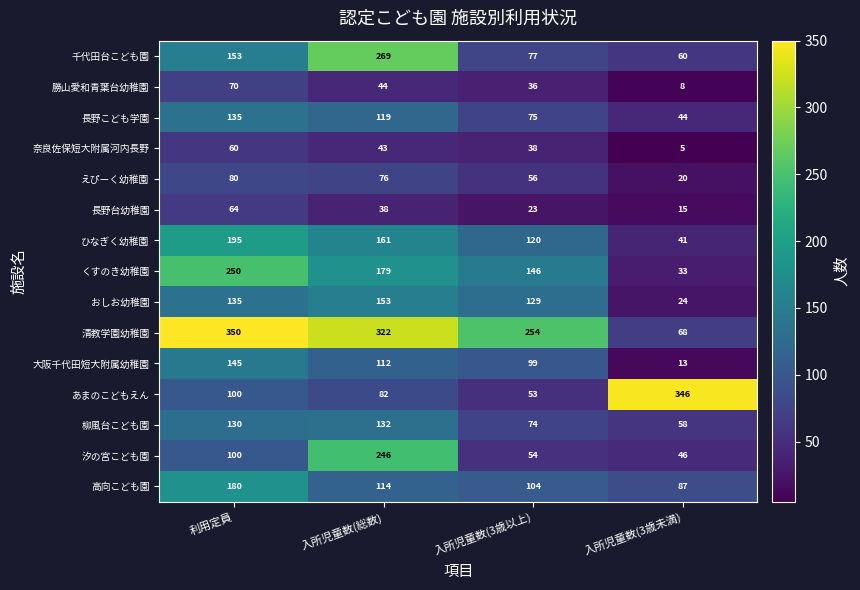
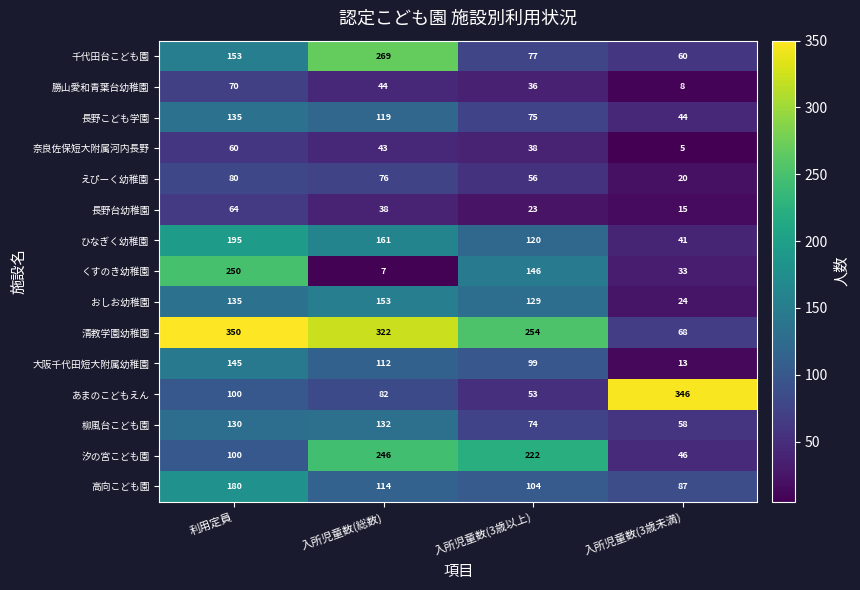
  {
    "千代田台こども園": {
      "利用定員": 153,
      "入所児童数(総数)": 269,
      "入所児童数(3歳以上)": 77,
      "入所児童数(3歳未満)": 60
    },
    "勝山愛和青葉台幼稚園": {
      "利用定員": 70,
      "入所児童数(総数)": 44,
      "入所児童数(3歳以上)": 36,
      "入所児童数(3歳未満)": 8
    },
    "長野こども学園": {
      "利用定員": 135,
      "入所児童数(総数)": 119,
      "入所児童数(3歳以上)": 75,
      "入所児童数(3歳未満)": 44
    },
    "奈良佐保短大附属河内長野": {
      "利用定員": 60,
      "入所児童数(総数)": 43,
      "入所児童数(3歳以上)": 38,
      "入所児童数(3歳未満)": 5
    },
    "えぴーく幼稚園": {
      "利用定員": 80,
      "入所児童数(総数)": 76,
      "入所児童数(3歳以上)": 56,
      "入所児童数(3歳未満)": 20
    },
    "長野台幼稚園": {
      "利用定員": 64,
      "入所児童数(総数)": 38,
      "入所児童数(3歳以上)": 23,
      "入所児童数(3歳未満)": 15
    },
    "ひなぎく幼稚園": {
      "利用定員": 195,
      "入所児童数(総数)": 161,
      "入所児童数(3歳以上)": 120,
      "入所児童数(3歳未満)": 41
    },
    "くすのき幼稚園": {
      "利用定員": 250,
-     "入所児童数(総数)": 179,
+     "入所児童数(総数)": 7,
      "入所児童数(3歳以上)": 146,
      "入所児童数(3歳未満)": 33
    },
    "おしお幼稚園": {
      "利用定員": 135,
      "入所児童数(総数)": 153,
      "入所児童数(3歳以上)": 129,
      "入所児童数(3歳未満)": 24
    },
    "清教学園幼稚園": {
      "利用定員": 350,
      "入所児童数(総数)": 322,
      "入所児童数(3歳以上)": 254,
      "入所児童数(3歳未満)": 68
    },
    "大阪千代田短大附属幼稚園": {
      "利用定員": 145,
      "入所児童数(総数)": 112,
      "入所児童数(3歳以上)": 99,
      "入所児童数(3歳未満)": 13
    },
    "あまのこどもえん": {
      "利用定員": 100,
      "入所児童数(総数)": 82,
      "入所児童数(3歳以上)": 53,
      "入所児童数(3歳未満)": 346
    },
    "柳風台こども園": {
      "利用定員": 130,
      "入所児童数(総数)": 132,
      "入所児童数(3歳以上)": 74,
      "入所児童数(3歳未満)": 58
    },
    "汐の宮こども園": {
      "利用定員": 100,
      "入所児童数(総数)": 246,
-     "入所児童数(3歳以上)": 54,
+     "入所児童数(3歳以上)": 222,
      "入所児童数(3歳未満)": 46
    },
    "高向こども園": {
      "利用定員": 180,
      "入所児童数(総数)": 114,
      "入所児童数(3歳以上)": 104,
      "入所児童数(3歳未満)": 87
    }
  }
